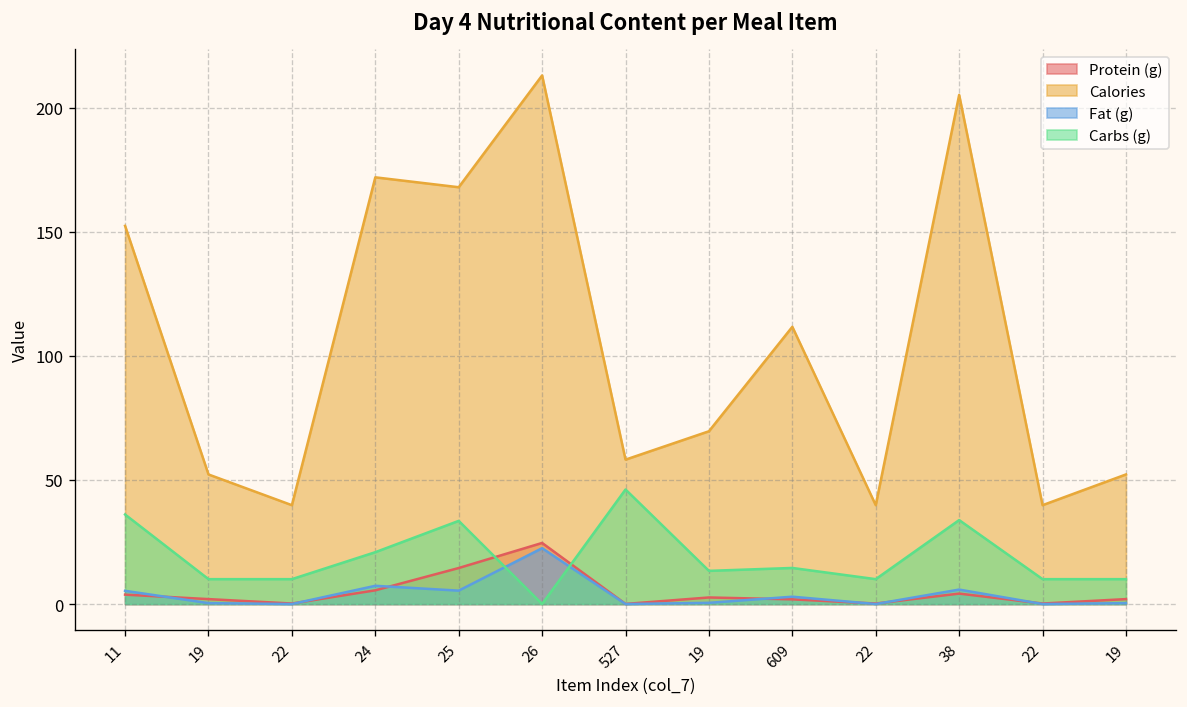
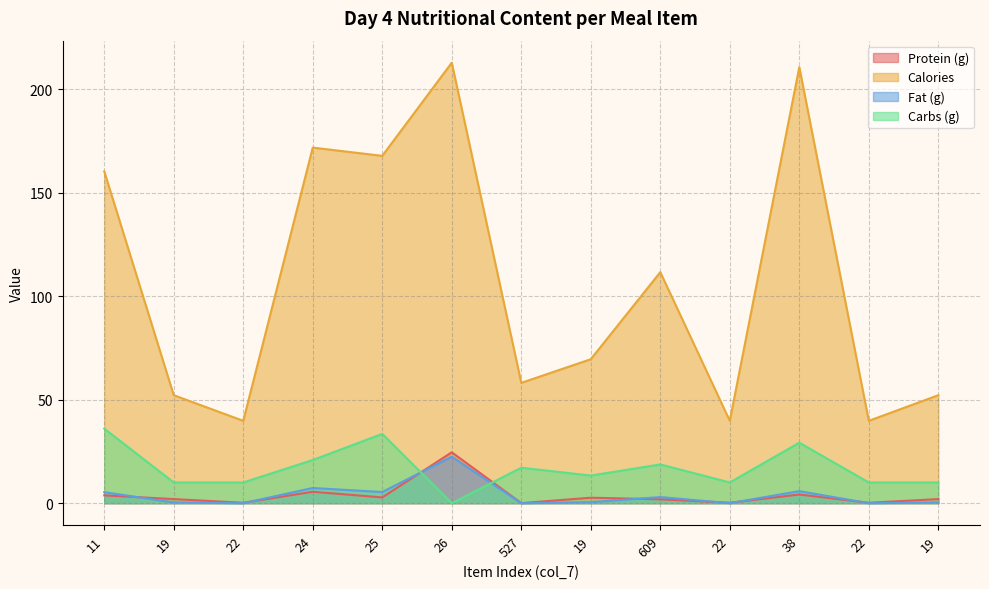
  {
    "Protein (g)": {
      "11": 4,
      "24": 6,
-     "25": 15,
+     "25": 3,
      "26": 25,
      "38": 4
    },
    "Calories": {
-     "11": 152,
+     "11": 160,
      "24": 172,
      "25": 168,
      "26": 213,
      "527": 58,
      "609": 112,
-     "38": 205
+     "38": 211
    },
    "Fat (g)": {
      "11": 5,
      "24": 7,
      "25": 5,
      "26": 23,
      "38": 6
    },
    "Carbs (g)": {
      "11": 36,
      "24": 21,
      "25": 34,
      "26": 0,
-     "527": 46,
-     "609": 15,
-     "38": 34
+     "527": 17,
+     "609": 19,
+     "38": 29
    }
  }
